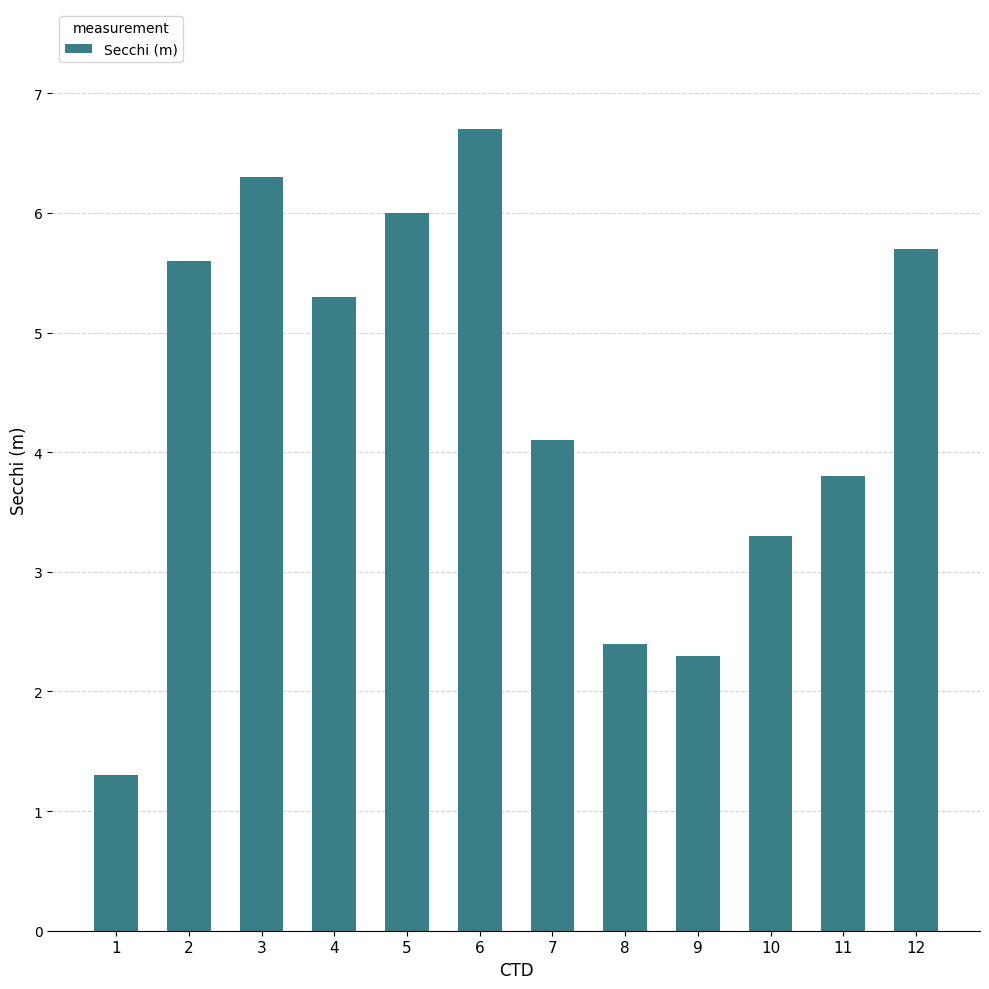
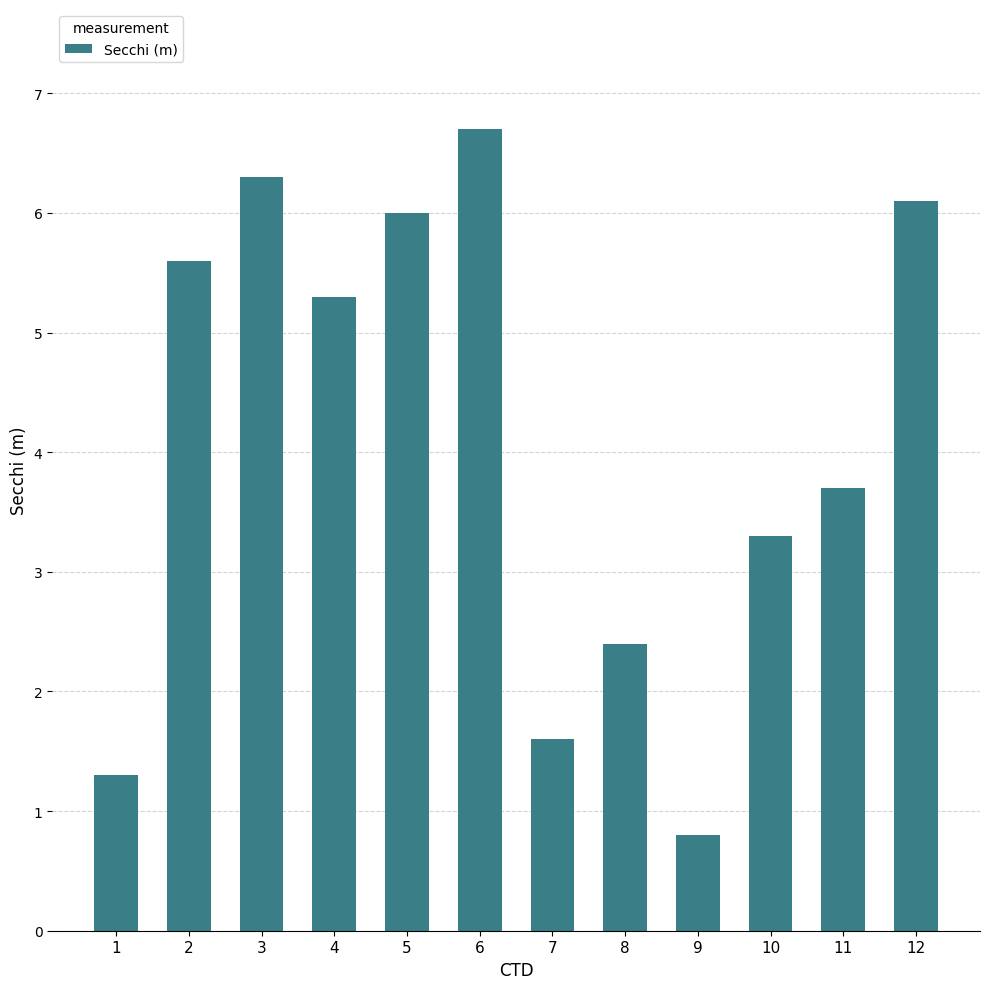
  {
    "1": 1.3,
    "2": 5.6,
    "3": 6.3,
    "4": 5.3,
    "5": 6.0,
    "6": 6.7,
-   "7": 4.1,
+   "7": 1.6,
    "8": 2.4,
-   "9": 2.3,
+   "9": 0.8,
    "10": 3.3,
-   "11": 3.8,
-   "12": 5.7
+   "11": 3.7,
+   "12": 6.1
  }
